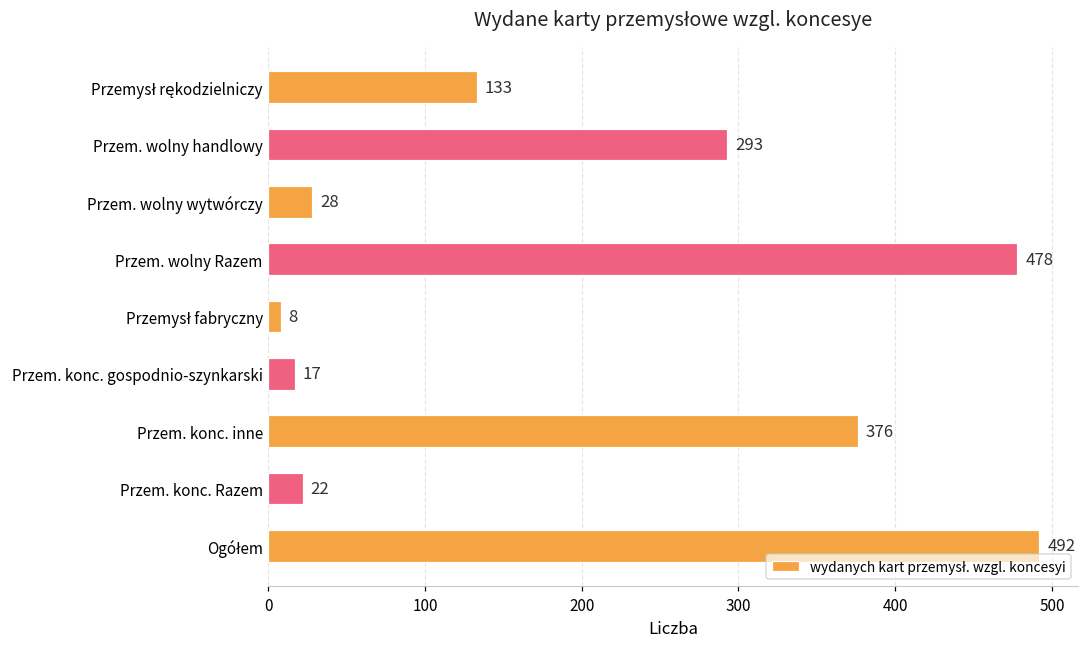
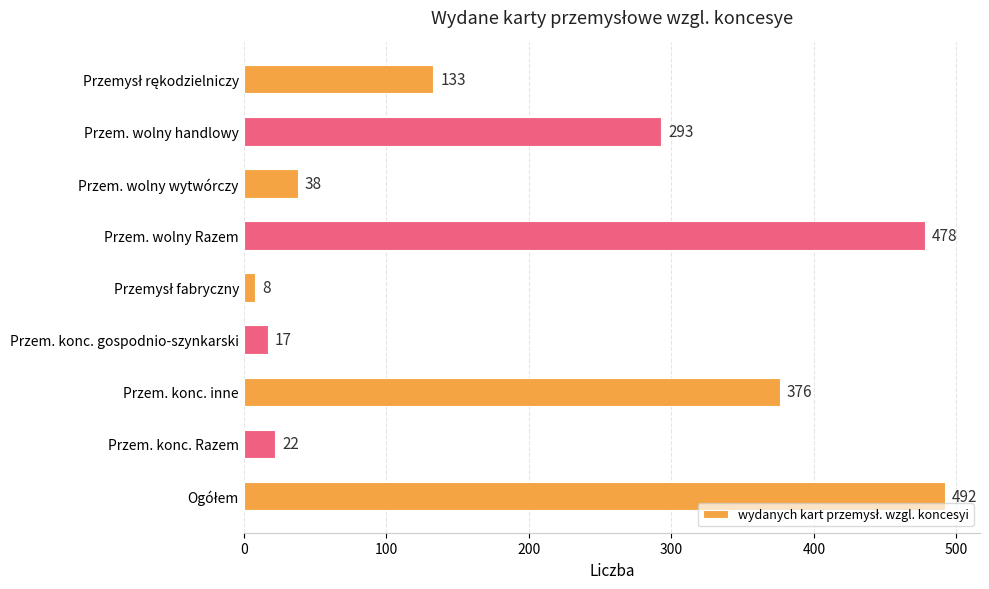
  {
    "Przemysł rękodzielniczy": 133,
    "Przem. wolny handlowy": 293,
-   "Przem. wolny wytwórczy": 28,
+   "Przem. wolny wytwórczy": 38,
    "Przem. wolny Razem": 478,
    "Przemysł fabryczny": 8,
    "Przem. konc. gospodnio-szynkarski": 17,
    "Przem. konc. inne": 376,
    "Przem. konc. Razem": 22
  }
